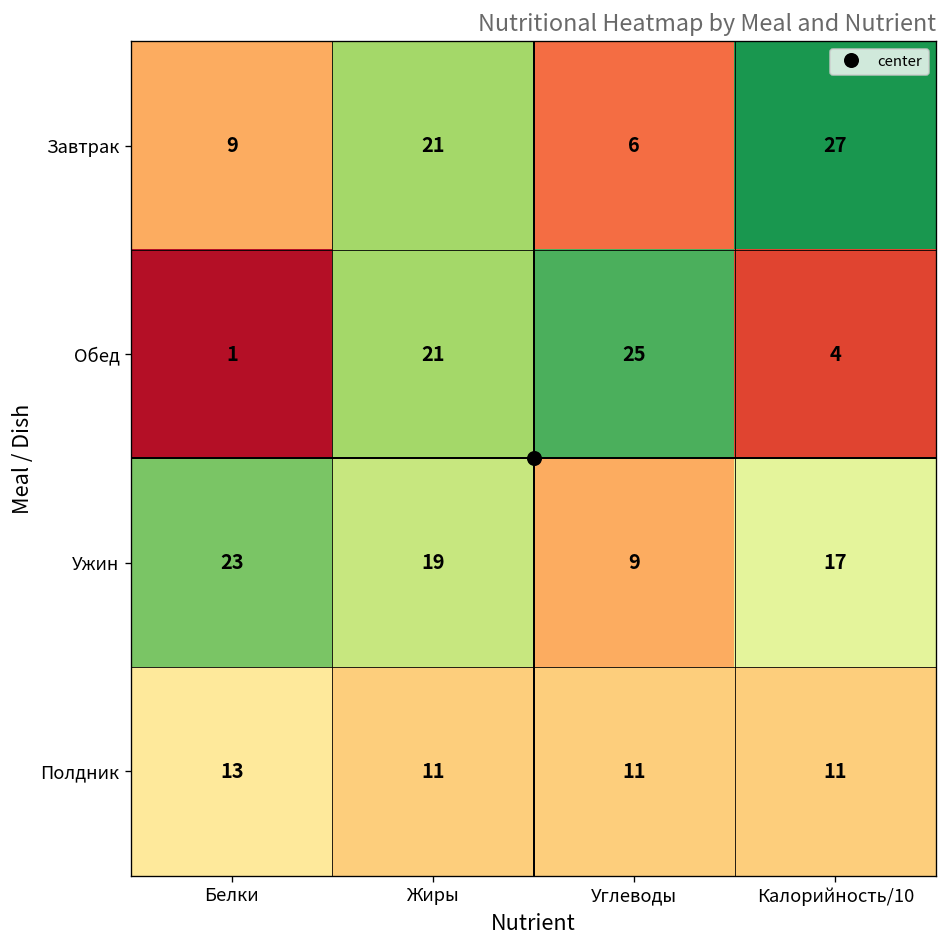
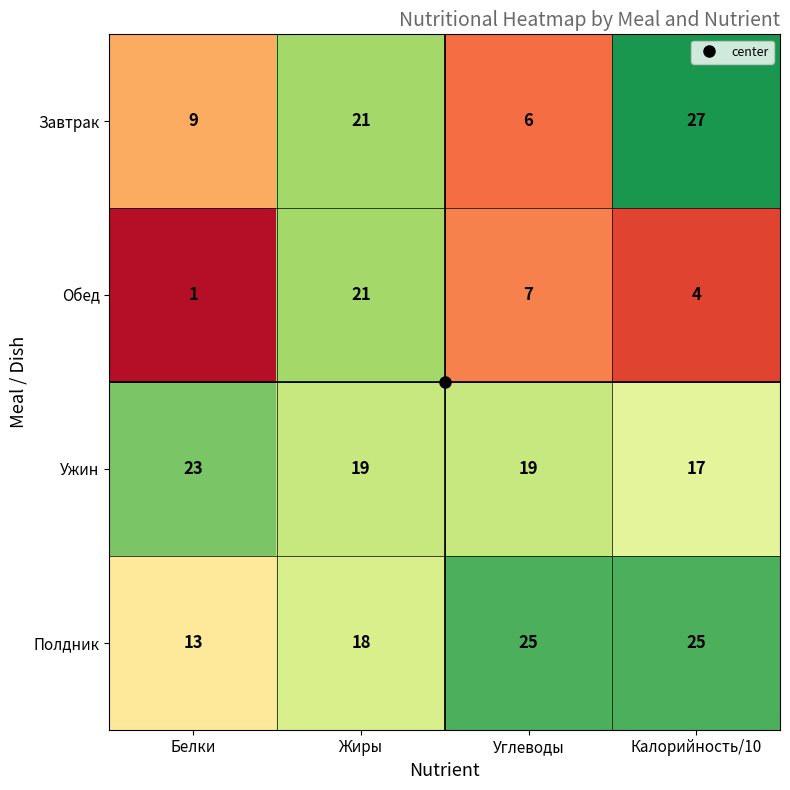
  {
    "Завтрак": {
      "Белки": 9,
      "Жиры": 21,
      "Углеводы": 6,
      "Калорийность/10": 27
    },
    "Обед": {
      "Белки": 1,
      "Жиры": 21,
-     "Углеводы": 25,
+     "Углеводы": 7,
      "Калорийность/10": 4
    },
    "Ужин": {
      "Белки": 23,
      "Жиры": 19,
-     "Углеводы": 9,
+     "Углеводы": 19,
      "Калорийность/10": 17
    },
    "Полдник": {
      "Белки": 13,
-     "Жиры": 11,
-     "Углеводы": 11,
-     "Калорийность/10": 11
+     "Жиры": 18,
+     "Углеводы": 25,
+     "Калорийность/10": 25
    }
  }
